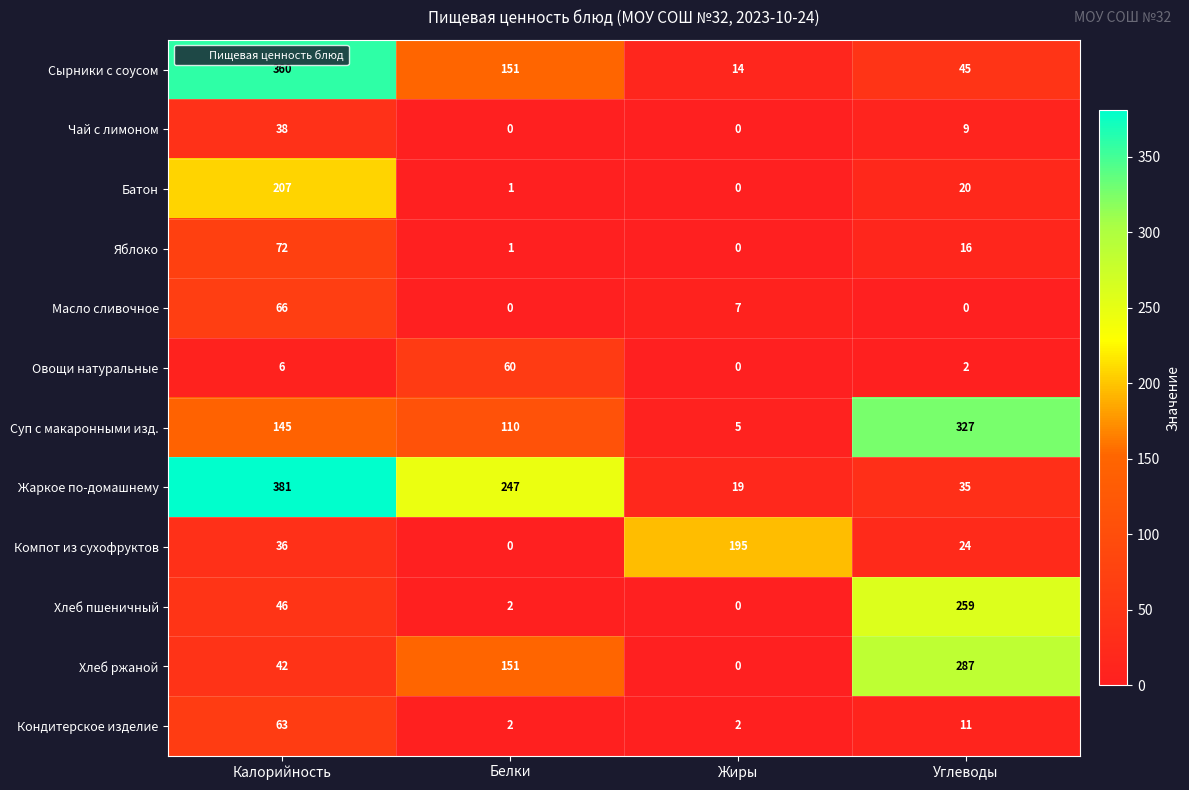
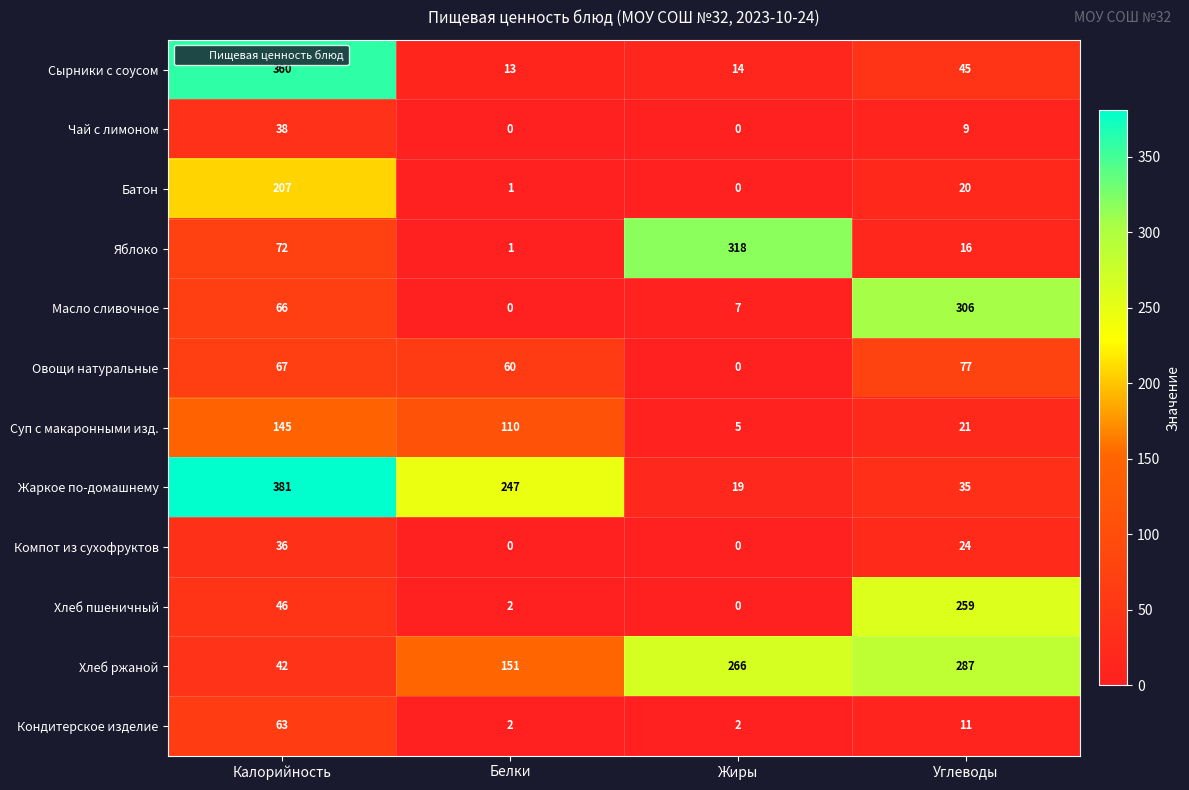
  {
    "Сырники с соусом": {
-     "Белки": 151,
+     "Белки": 13,
      "Жиры": 14,
      "Углеводы": 45
    },
    "Чай с лимоном": {
      "Калорийность": 38,
      "Белки": 0,
      "Жиры": 0,
      "Углеводы": 9
    },
    "Батон": {
      "Калорийность": 207,
      "Белки": 1,
      "Жиры": 0,
      "Углеводы": 20
    },
    "Яблоко": {
      "Калорийность": 72,
      "Белки": 1,
-     "Жиры": 0,
+     "Жиры": 318,
      "Углеводы": 16
    },
    "Масло сливочное": {
      "Калорийность": 66,
      "Белки": 0,
      "Жиры": 7,
-     "Углеводы": 0
+     "Углеводы": 306
    },
    "Овощи натуральные": {
-     "Калорийность": 6,
+     "Калорийность": 67,
      "Белки": 60,
      "Жиры": 0,
-     "Углеводы": 2
+     "Углеводы": 77
    },
    "Суп с макаронными изд.": {
      "Калорийность": 145,
      "Белки": 110,
      "Жиры": 5,
-     "Углеводы": 327
+     "Углеводы": 21
    },
    "Жаркое по-домашнему": {
      "Калорийность": 381,
      "Белки": 247,
      "Жиры": 19,
      "Углеводы": 35
    },
    "Компот из сухофруктов": {
      "Калорийность": 36,
      "Белки": 0,
-     "Жиры": 195,
+     "Жиры": 0,
      "Углеводы": 24
    },
    "Хлеб пшеничный": {
      "Калорийность": 46,
      "Белки": 2,
      "Жиры": 0,
      "Углеводы": 259
    },
    "Хлеб ржаной": {
      "Калорийность": 42,
      "Белки": 151,
-     "Жиры": 0,
+     "Жиры": 266,
      "Углеводы": 287
    },
    "Кондитерское изделие": {
      "Калорийность": 63,
      "Белки": 2,
      "Жиры": 2,
      "Углеводы": 11
    }
  }
